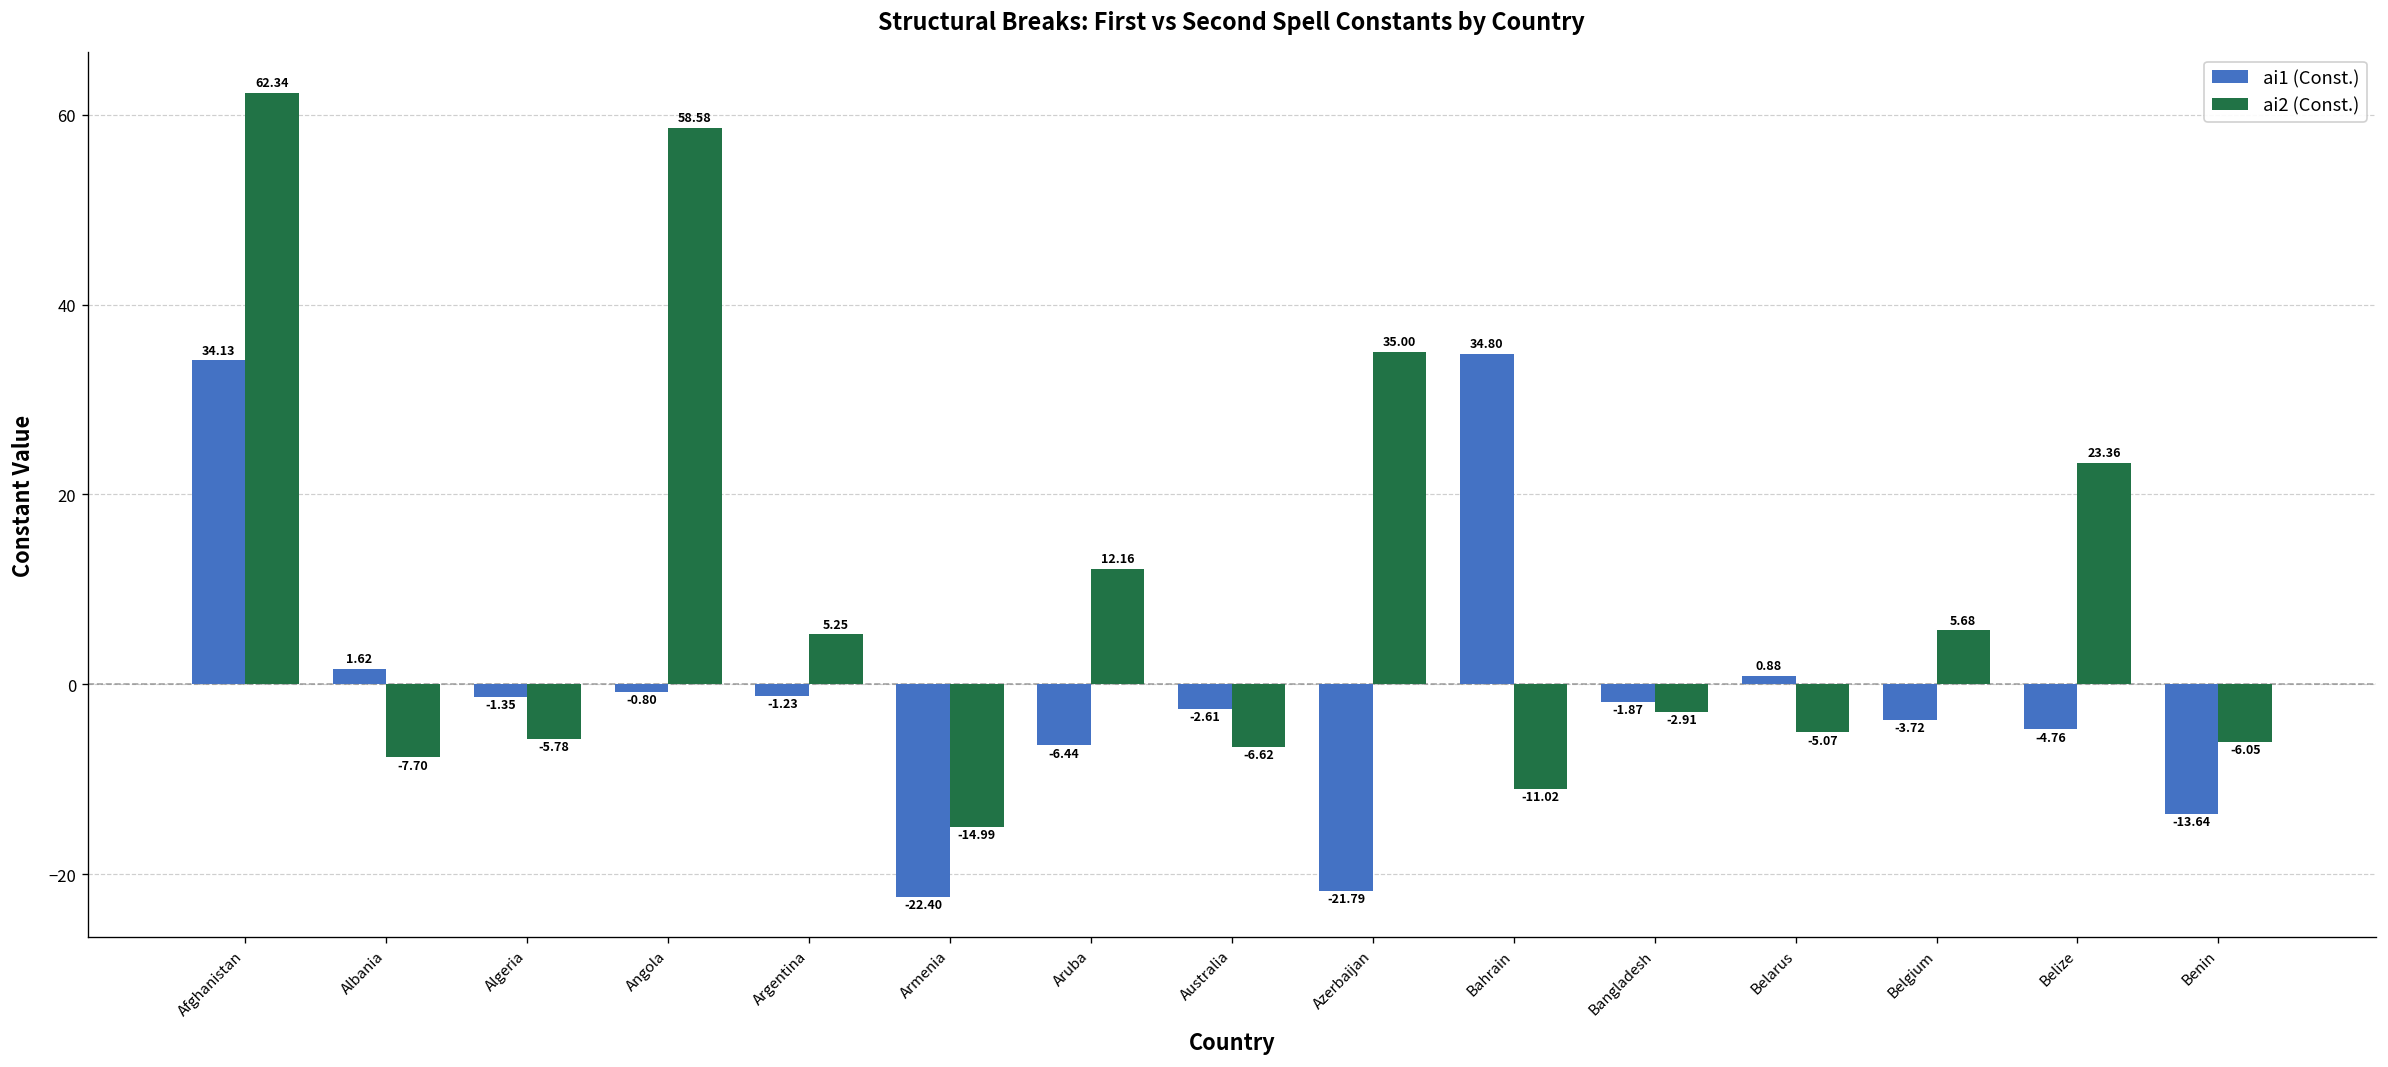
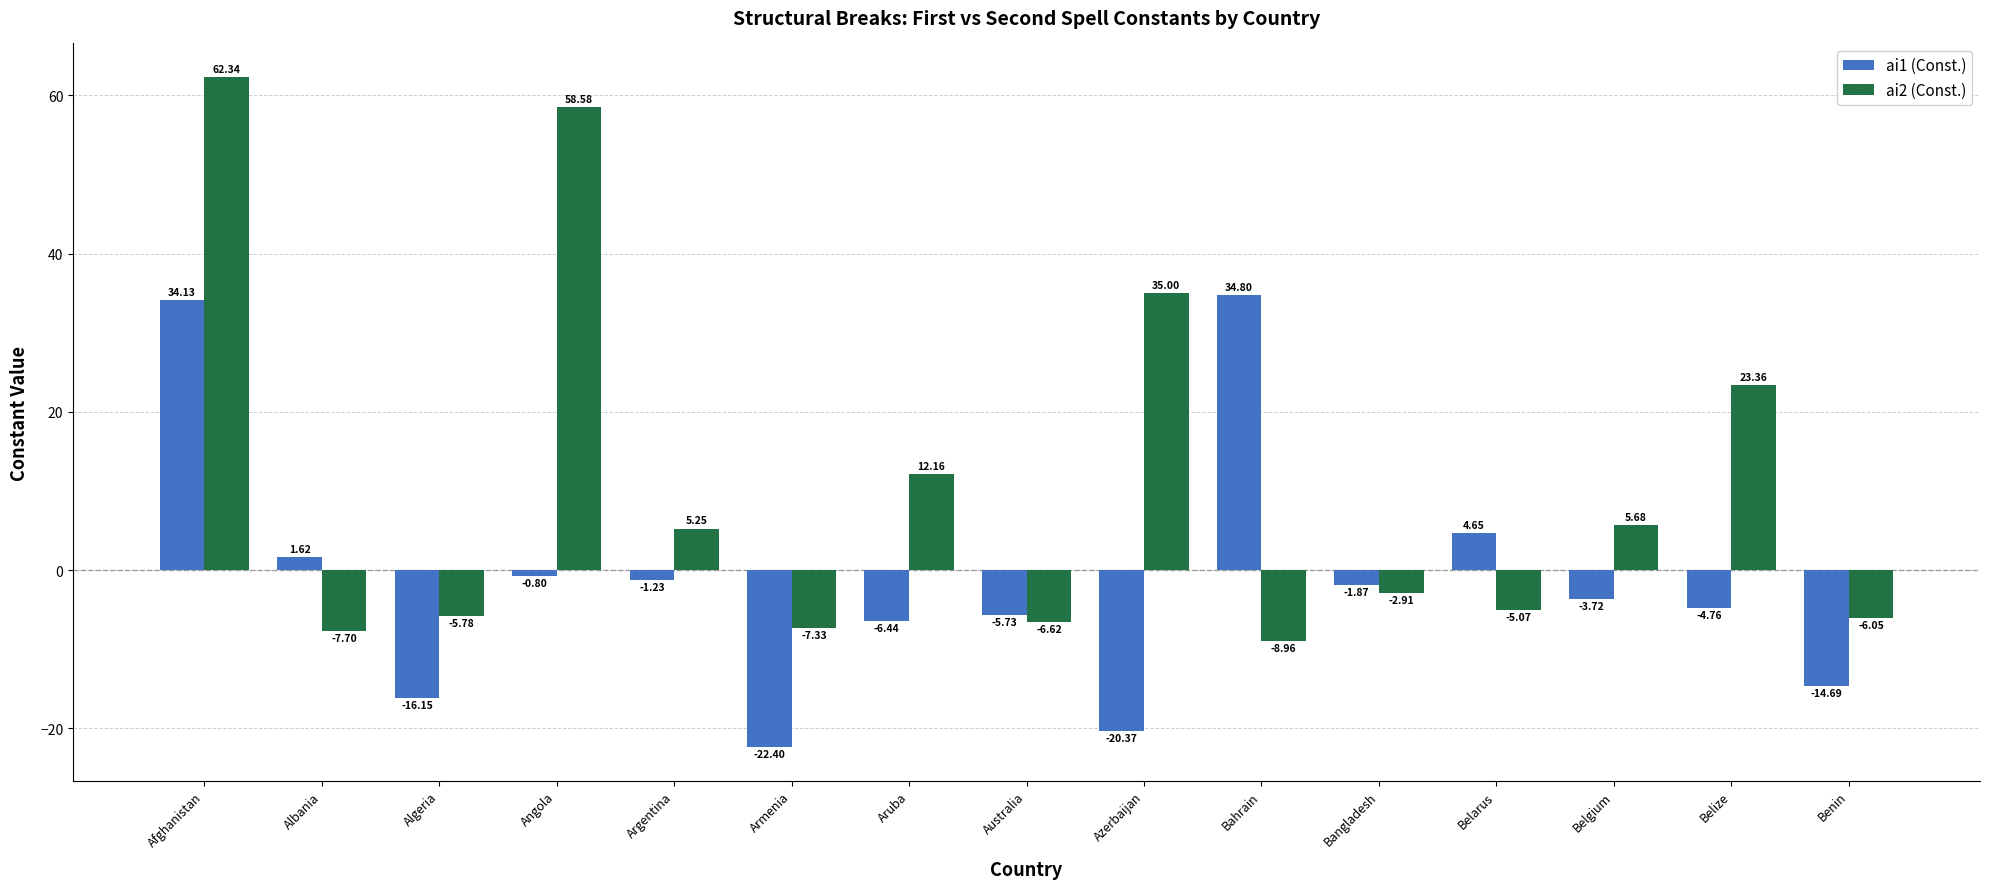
  {
    "ai1 (Const.)": {
      "Afghanistan": 34.13,
      "Albania": 1.62,
-     "Algeria": -1.35,
+     "Algeria": -16.15,
      "Angola": -0.80,
      "Argentina": -1.23,
      "Armenia": -22.40,
      "Aruba": -6.44,
-     "Australia": -2.61,
-     "Azerbaijan": -21.79,
+     "Australia": -5.73,
+     "Azerbaijan": -20.37,
      "Bahrain": 34.80,
      "Bangladesh": -1.87,
-     "Belarus": 0.88,
+     "Belarus": 4.65,
      "Belgium": -3.72,
      "Belize": -4.76,
-     "Benin": -13.64
+     "Benin": -14.69
    },
    "ai2 (Const.)": {
      "Afghanistan": 62.34,
      "Albania": -7.70,
      "Algeria": -5.78,
      "Angola": 58.58,
      "Argentina": 5.25,
-     "Armenia": -14.99,
+     "Armenia": -7.33,
      "Aruba": 12.16,
      "Australia": -6.62,
      "Azerbaijan": 35.00,
-     "Bahrain": -11.02,
+     "Bahrain": -8.96,
      "Bangladesh": -2.91,
      "Belarus": -5.07,
      "Belgium": 5.68,
      "Belize": 23.36,
      "Benin": -6.05
    }
  }
